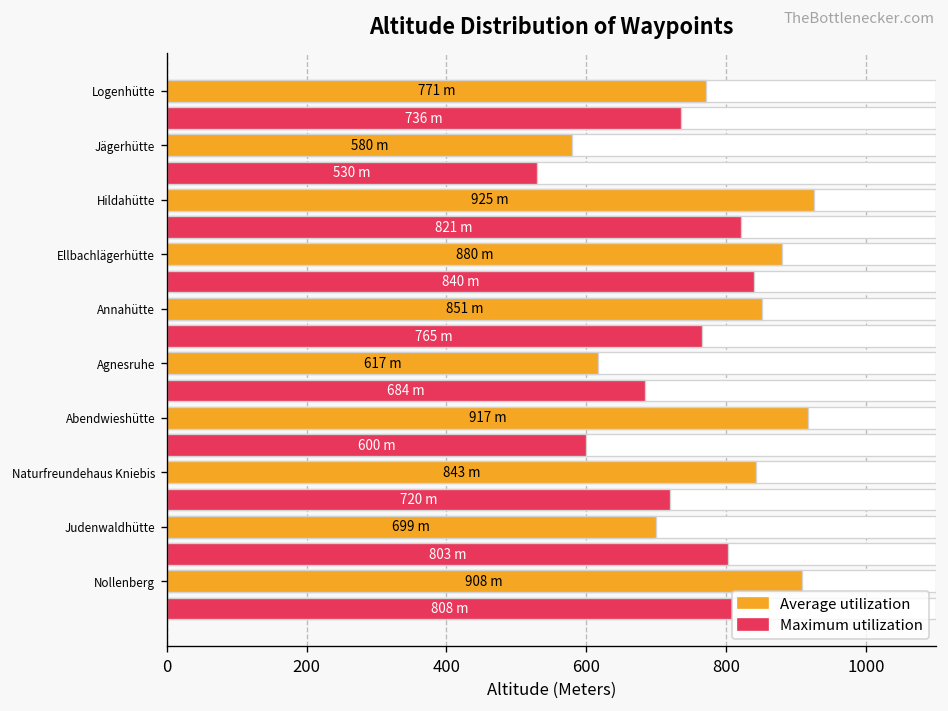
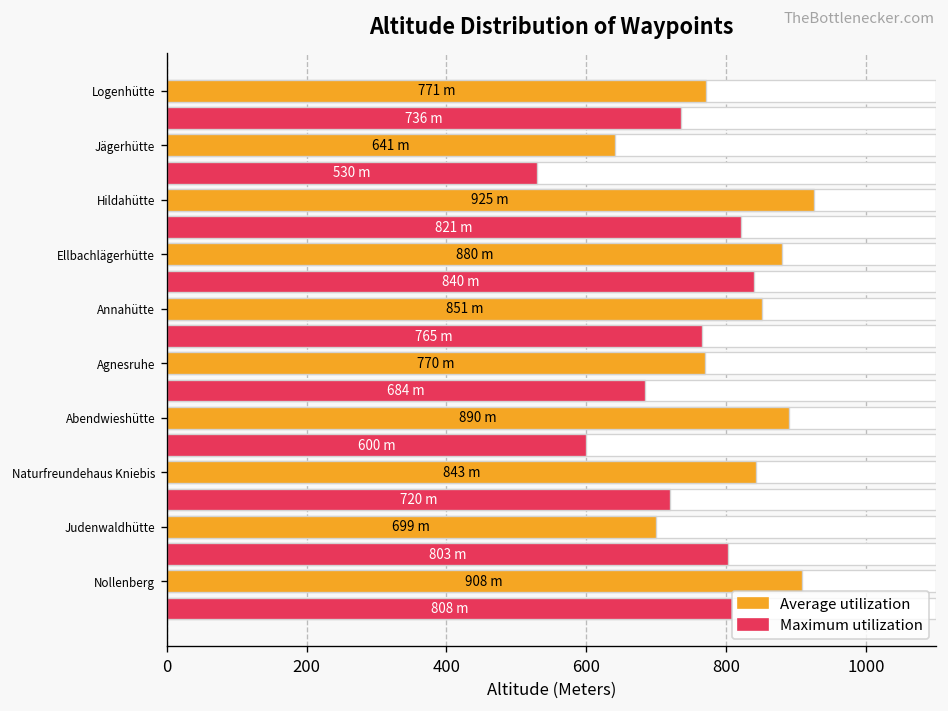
  {
    "Average utilization": {
-     "Jägerhütte": 580,
-     "Agnesruhe": 617,
-     "Abendwieshütte": 917
+     "Jägerhütte": 641,
+     "Agnesruhe": 770,
+     "Abendwieshütte": 890
    }
  }
